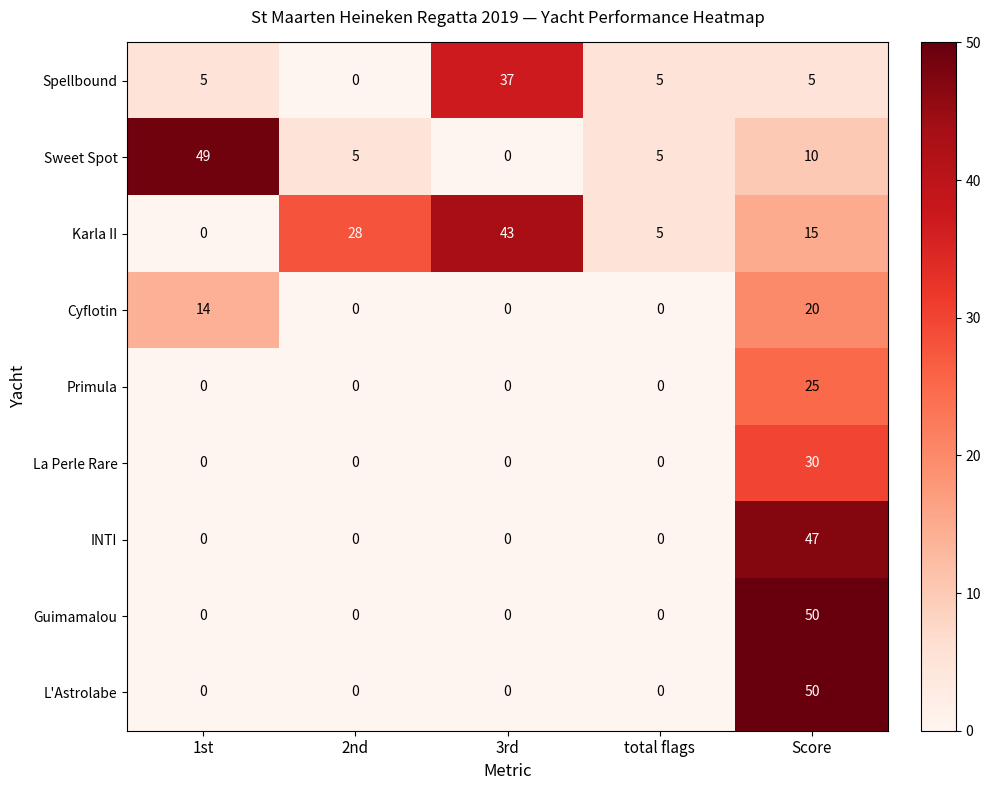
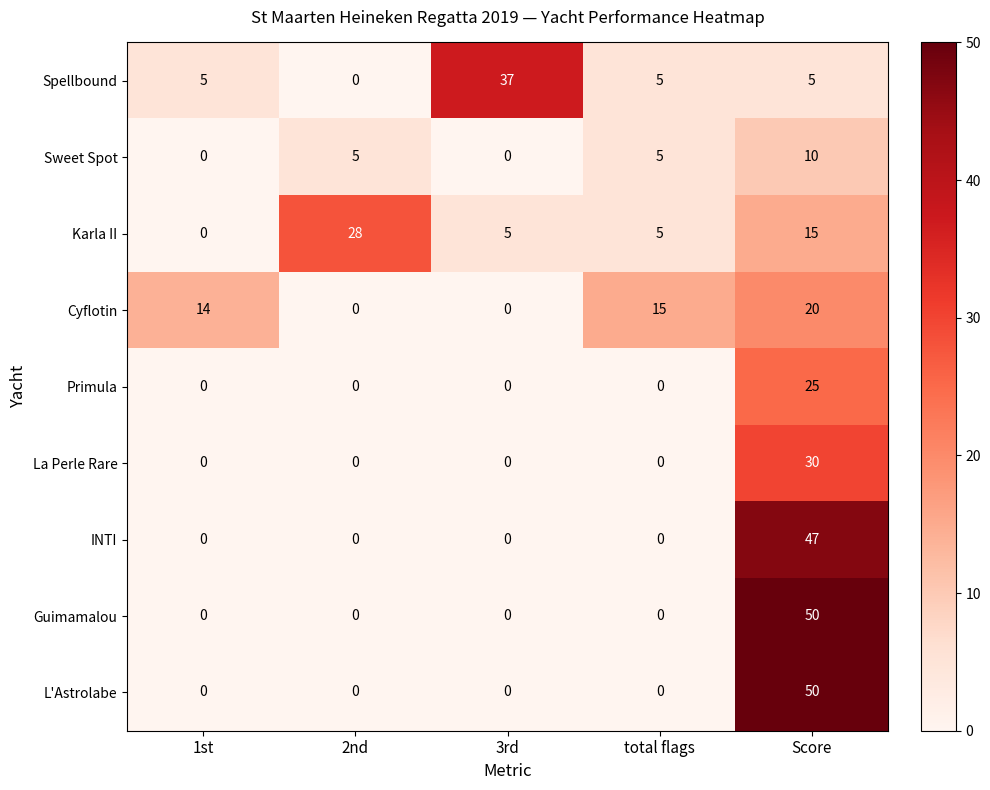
  {
    "Spellbound": {
      "1st": 5,
      "2nd": 0,
      "3rd": 37,
      "total flags": 5,
      "Score": 5
    },
    "Sweet Spot": {
-     "1st": 49,
+     "1st": 0,
      "2nd": 5,
      "3rd": 0,
      "total flags": 5,
      "Score": 10
    },
    "Karla II": {
      "1st": 0,
      "2nd": 28,
-     "3rd": 43,
+     "3rd": 5,
      "total flags": 5,
      "Score": 15
    },
    "Cyflotin": {
      "1st": 14,
      "2nd": 0,
      "3rd": 0,
-     "total flags": 0,
+     "total flags": 15,
      "Score": 20
    },
    "Primula": {
      "1st": 0,
      "2nd": 0,
      "3rd": 0,
      "total flags": 0,
      "Score": 25
    },
    "La Perle Rare": {
      "1st": 0,
      "2nd": 0,
      "3rd": 0,
      "total flags": 0,
      "Score": 30
    },
    "INTI": {
      "1st": 0,
      "2nd": 0,
      "3rd": 0,
      "total flags": 0,
      "Score": 47
    },
    "Guimamalou": {
      "1st": 0,
      "2nd": 0,
      "3rd": 0,
      "total flags": 0,
      "Score": 50
    },
    "L'Astrolabe": {
      "1st": 0,
      "2nd": 0,
      "3rd": 0,
      "total flags": 0,
      "Score": 50
    }
  }
